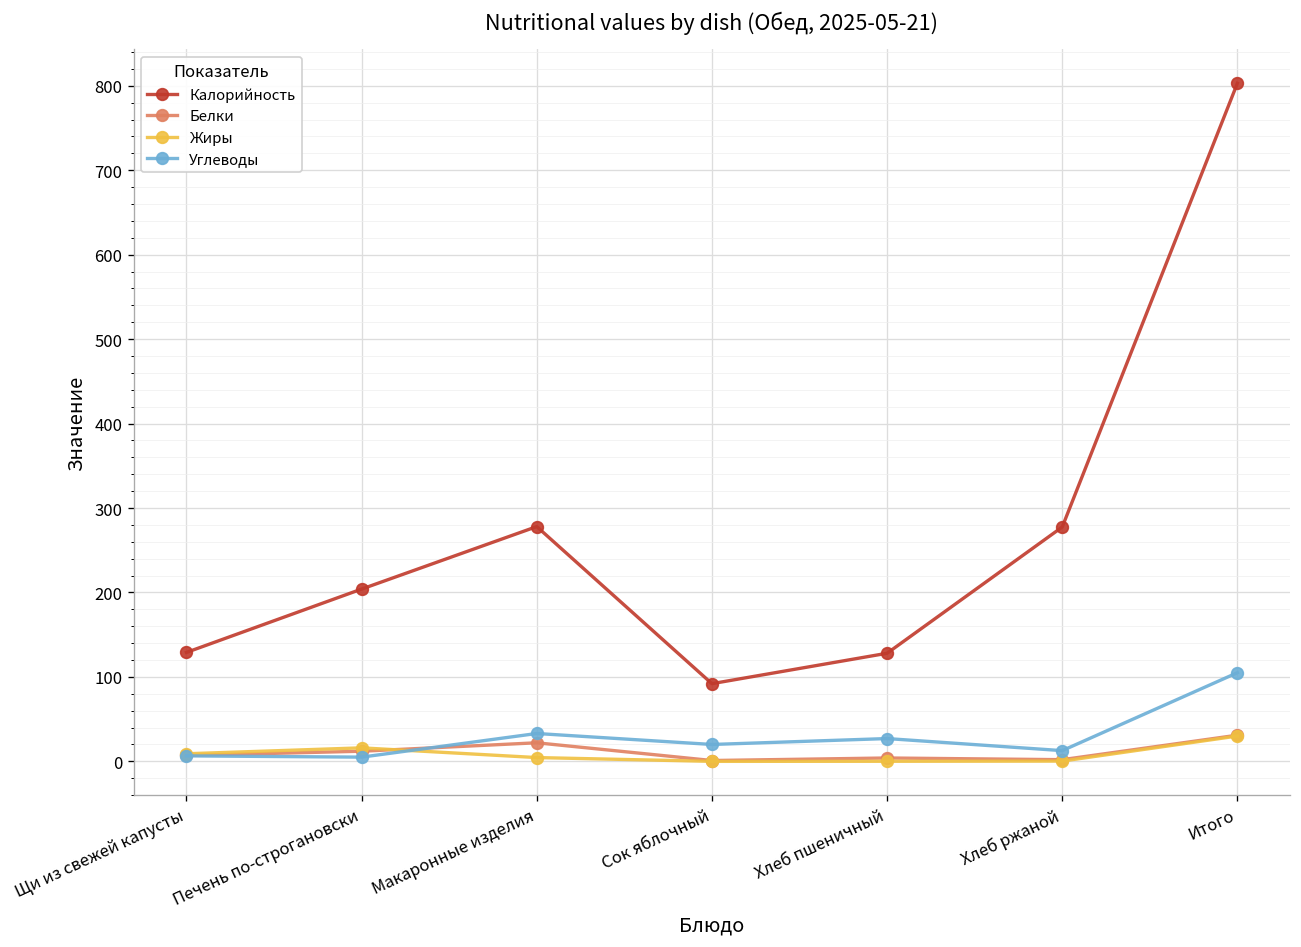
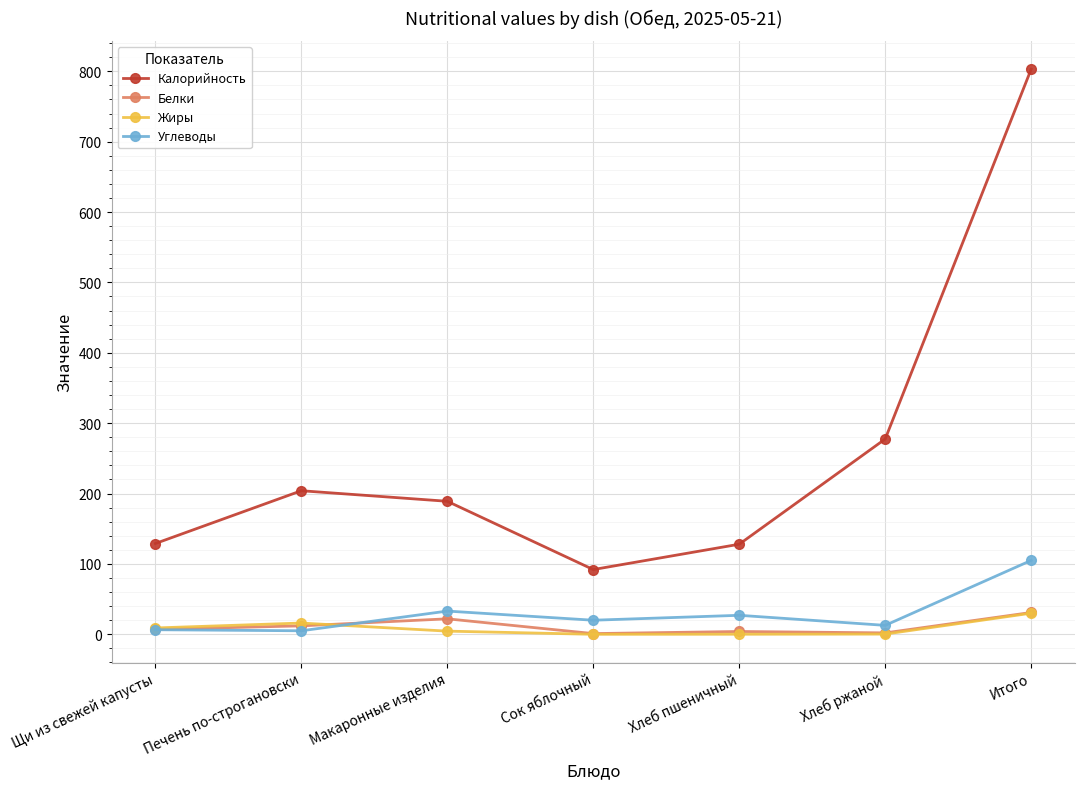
  {
    "Калорийность": {
      "Щи из свежей капусты": 130,
      "Печень по-строгановски": 200,
-     "Макаронные изделия": 280,
+     "Макаронные изделия": 190,
      "Сок яблочный": 90,
      "Хлеб пшеничный": 130,
      "Хлеб ржаной": 280,
      "Итого": 800
    },
    "Белки": {
      "Печень по-строгановски": 10,
      "Макаронные изделия": 20,
      "Хлеб пшеничный": 0
    },
    "Жиры": {
      "Печень по-строгановски": 20,
      "Макаронные изделия": 0,
      "Хлеб пшеничный": 0
    },
    "Углеводы": {
      "Печень по-строгановски": 10,
      "Макаронные изделия": 30,
      "Сок яблочный": 20,
      "Хлеб пшеничный": 30,
      "Хлеб ржаной": 10,
      "Итого": 110
    }
  }
